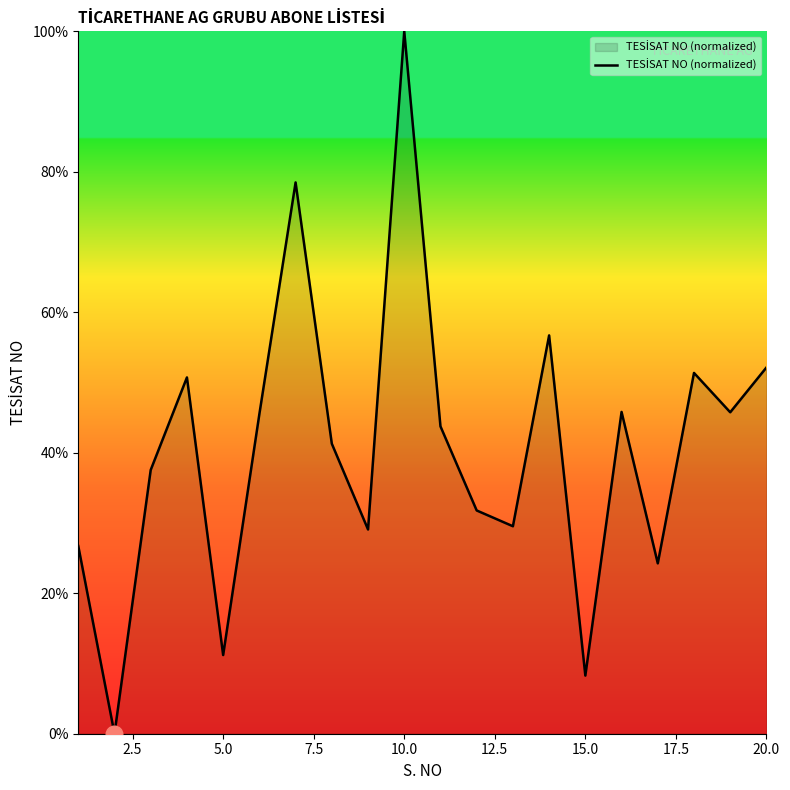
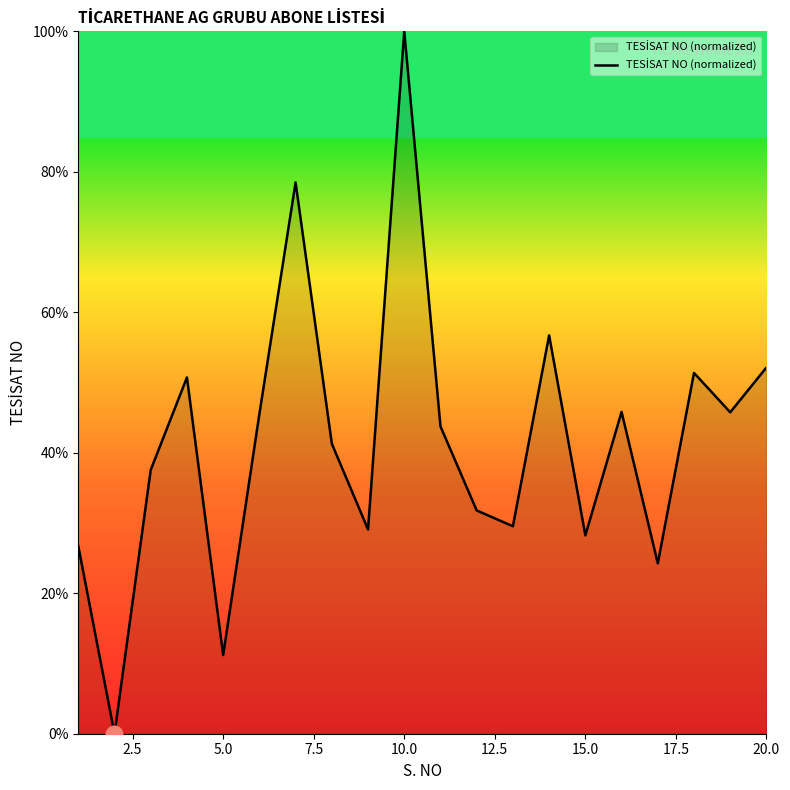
  {
    "TESİSAT NO (normalized)": {
      "5.0": "11%",
      "10.0": "100%",
-     "15.0": "8%",
+     "15.0": "28%",
      "20.0": "52%"
    }
  }
